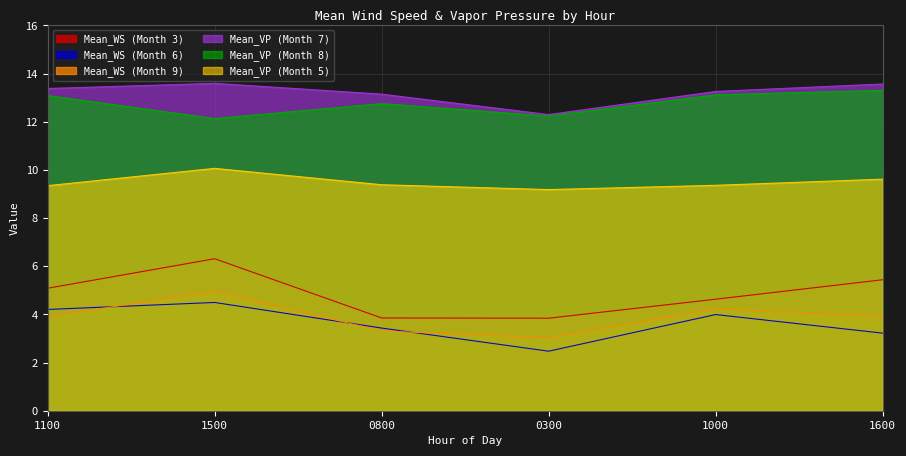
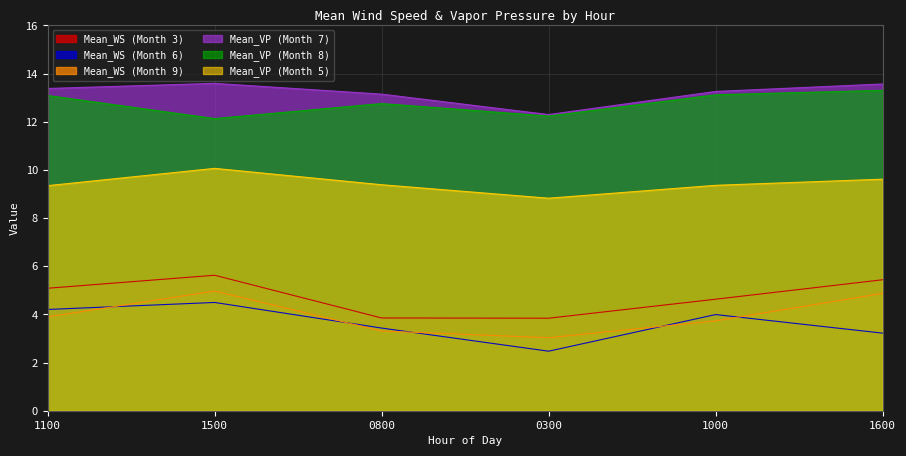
  {
    "Mean_WS (Month 3)": {
      "1100": 5.1,
-     "1500": 6.3,
+     "1500": 5.6,
      "0800": 3.9,
      "0300": 3.8,
      "1000": 4.6,
      "1600": 5.4
    },
    "Mean_WS (Month 6)": {
      "1100": 4.2,
      "1500": 4.5,
      "0800": 3.4,
      "0300": 2.5,
      "1000": 4.0,
      "1600": 3.2
    },
    "Mean_WS (Month 9)": {
      "1100": 3.9,
      "1500": 5.0,
      "0800": 3.3,
      "0300": 3.0,
-     "1000": 4.2,
-     "1600": 3.9
+     "1000": 3.7,
+     "1600": 4.9
    },
    "Mean_VP (Month 7)": {
      "1100": 13.4,
      "1500": 13.6,
      "0800": 13.1,
      "1000": 13.3,
      "1600": 13.6
    },
    "Mean_VP (Month 8)": {
      "1100": 13.1,
      "1500": 12.1,
      "0800": 12.8,
      "1000": 13.1,
      "1600": 13.3
    },
    "Mean_VP (Month 5)": {
      "1100": 9.3,
      "1500": 10.1,
      "0800": 9.4,
-     "0300": 9.2,
+     "0300": 8.8,
      "1000": 9.4,
      "1600": 9.6
    }
  }
